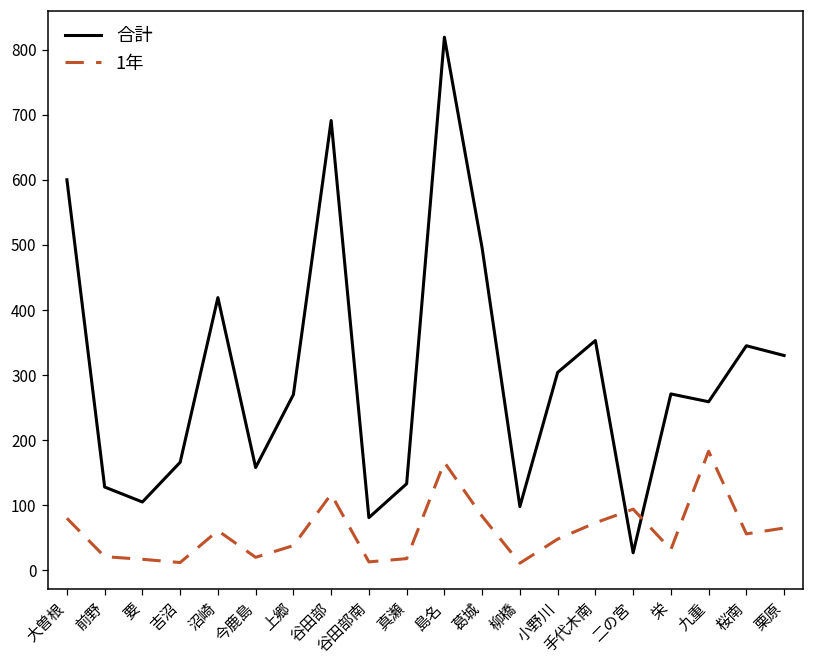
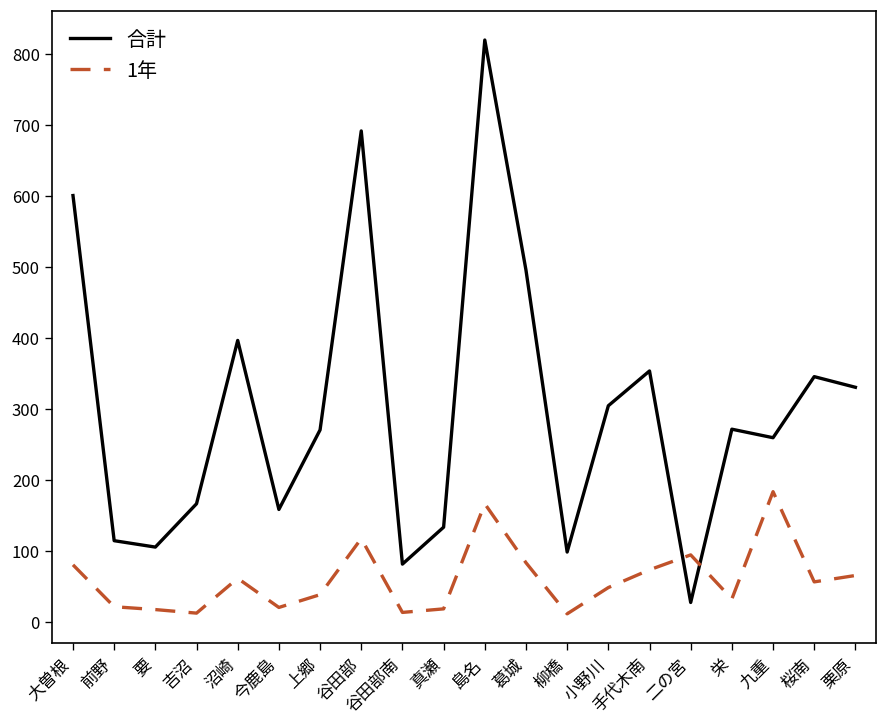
  {
    "合計": {
      "大曽根": 600,
-     "前野": 130,
+     "前野": 110,
      "要": 110,
      "吉沼": 170,
-     "沼崎": 420,
+     "沼崎": 400,
      "今鹿島": 160,
      "上郷": 270,
      "谷田部": 690,
      "谷田部南": 80,
      "真瀬": 130,
      "島名": 820,
      "葛城": 500,
      "柳橋": 100,
      "小野川": 300,
      "手代木南": 350,
      "二の宮": 30,
      "栄": 270,
      "九重": 260,
      "桜南": 350,
      "栗原": 330
    },
    "1年": {
      "大曽根": 80,
      "前野": 20,
      "要": 20,
      "吉沼": 10,
      "沼崎": 60,
      "今鹿島": 20,
      "上郷": 40,
      "谷田部": 120,
      "谷田部南": 10,
      "真瀬": 20,
      "島名": 170,
      "葛城": 80,
      "柳橋": 10,
      "小野川": 50,
      "手代木南": 70,
      "二の宮": 90,
      "栄": 30,
      "九重": 180,
      "桜南": 60,
      "栗原": 70
    }
  }
